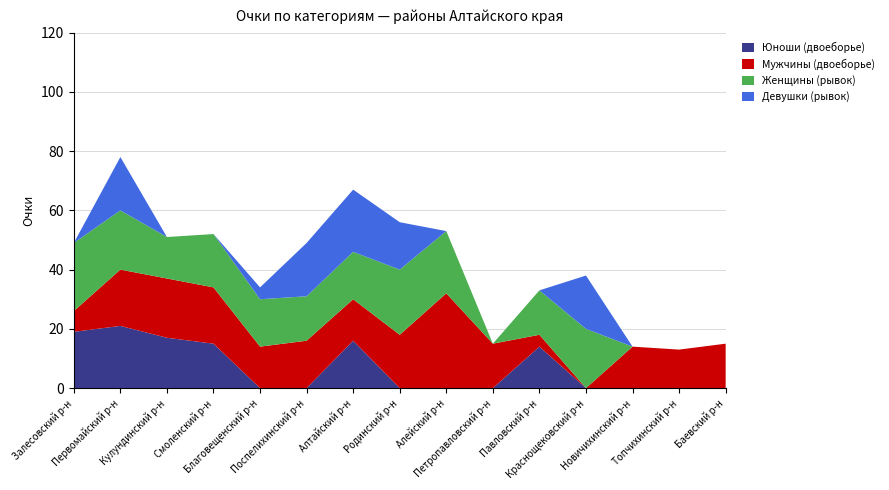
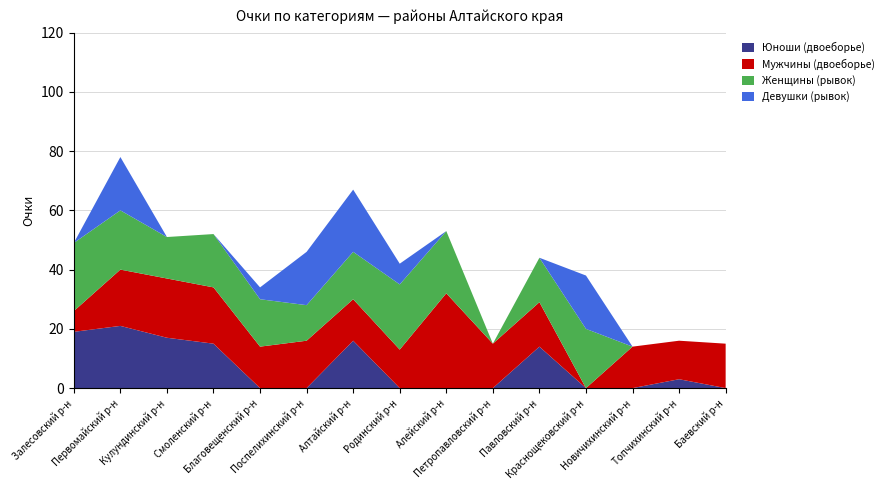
  {
    "Юноши (двоеборье)": {
-     "Топчихинский р-н": 0
+     "Топчихинский р-н": 3
    },
    "Мужчины (двоеборье)": {
-     "Родинский р-н": 18,
-     "Павловский р-н": 4
+     "Родинский р-н": 13,
+     "Павловский р-н": 15
    },
    "Женщины (рывок)": {
-     "Поспелихинский р-н": 15
+     "Поспелихинский р-н": 12
    },
    "Девушки (рывок)": {
      "Первомайский р-н": 18,
      "Благовещенский р-н": 4,
      "Поспелихинский р-н": 18,
      "Алтайский р-н": 21,
-     "Родинский р-н": 16,
+     "Родинский р-н": 7,
      "Краснощековский р-н": 18
    }
  }
